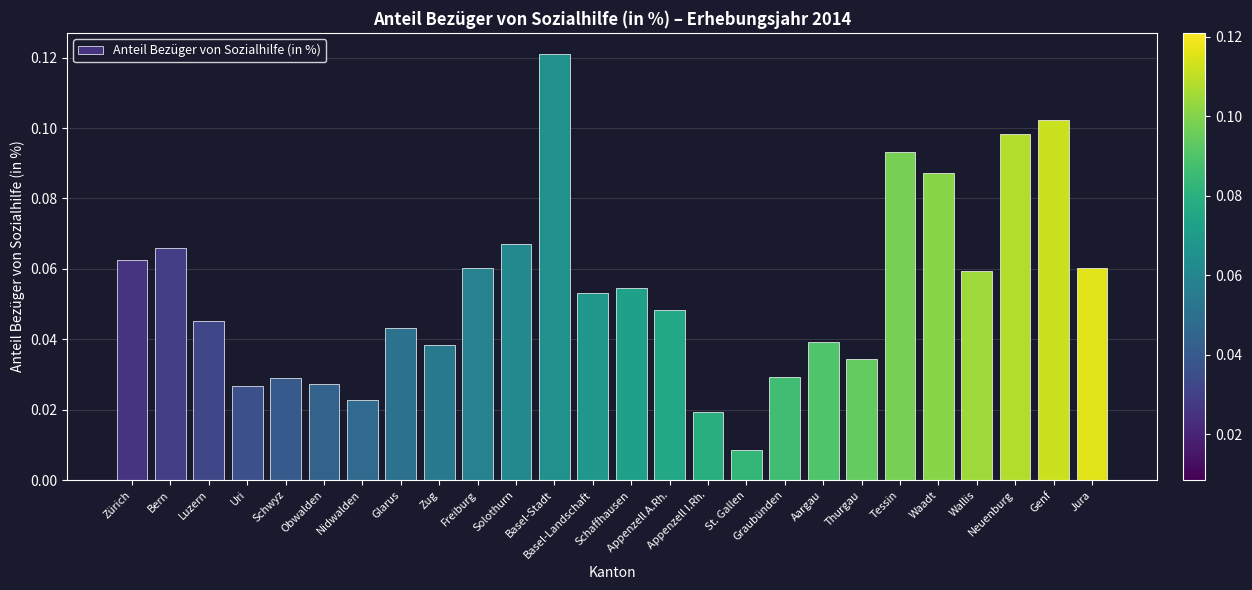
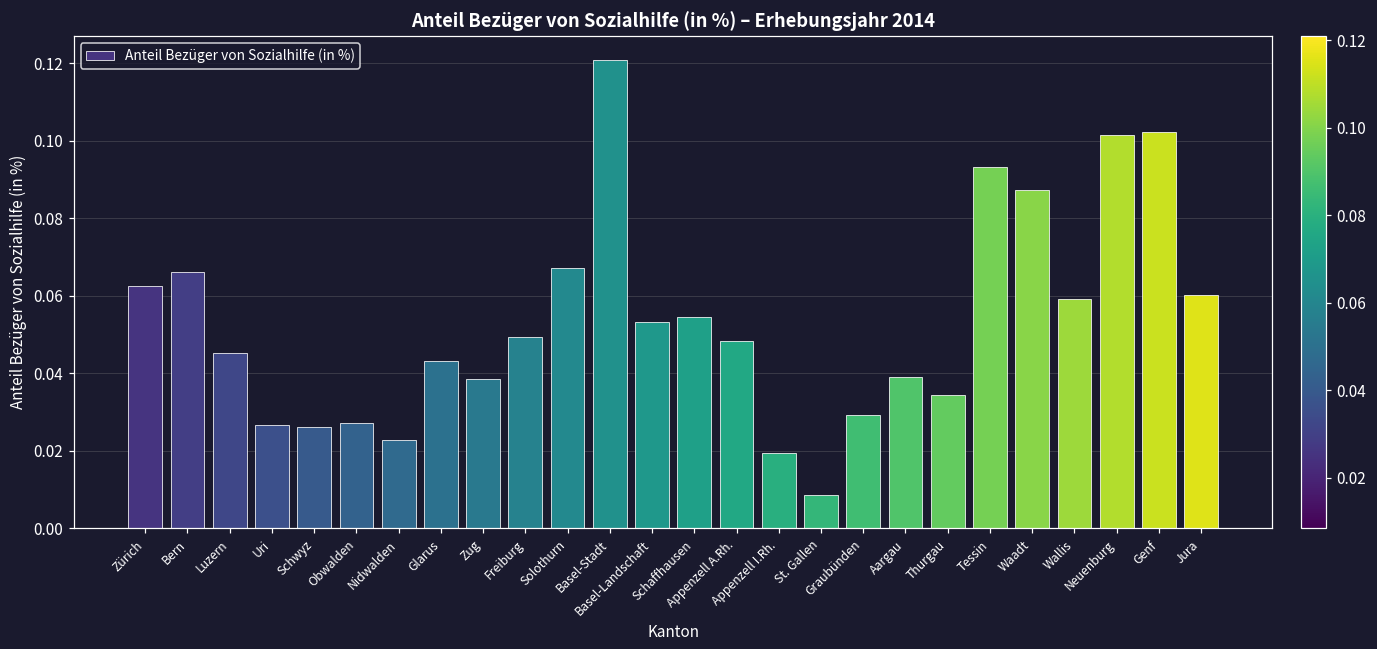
  {
    "Zürich": 0.063,
    "Bern": 0.066,
    "Luzern": 0.045,
    "Uri": 0.027,
-   "Schwyz": 0.029,
+   "Schwyz": 0.026,
    "Obwalden": 0.027,
    "Nidwalden": 0.023,
    "Glarus": 0.043,
    "Zug": 0.038,
-   "Freiburg": 0.060,
+   "Freiburg": 0.049,
    "Solothurn": 0.067,
    "Basel-Stadt": 0.121,
    "Basel-Landschaft": 0.053,
    "Schaffhausen": 0.054,
    "Appenzell A.Rh.": 0.048,
    "Appenzell I.Rh.": 0.019,
    "St. Gallen": 0.008,
    "Graubünden": 0.029,
    "Aargau": 0.039,
    "Thurgau": 0.034,
    "Tessin": 0.093,
    "Waadt": 0.087,
    "Wallis": 0.059,
-   "Neuenburg": 0.098,
+   "Neuenburg": 0.101,
    "Genf": 0.102,
    "Jura": 0.060
  }
